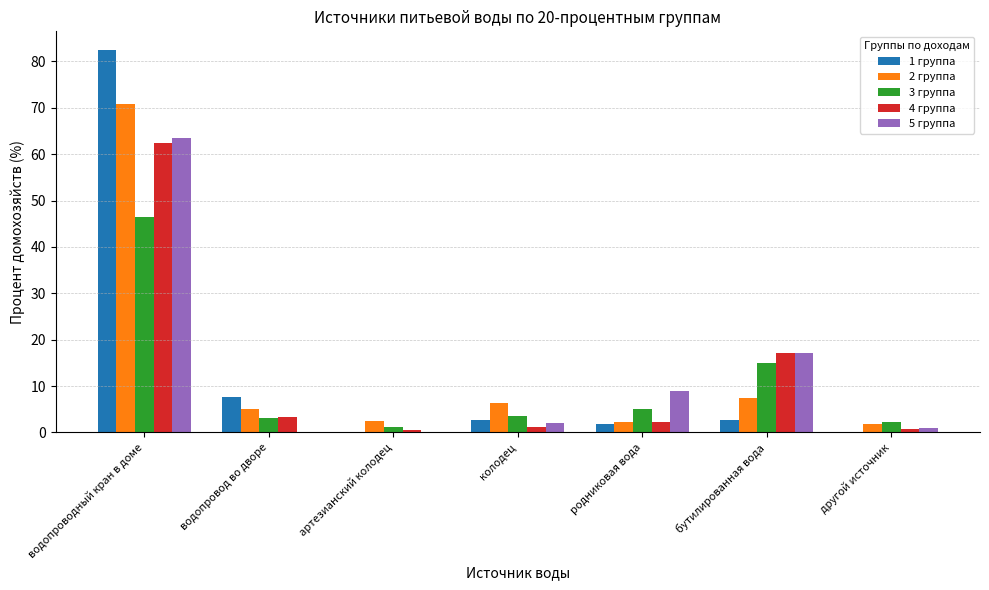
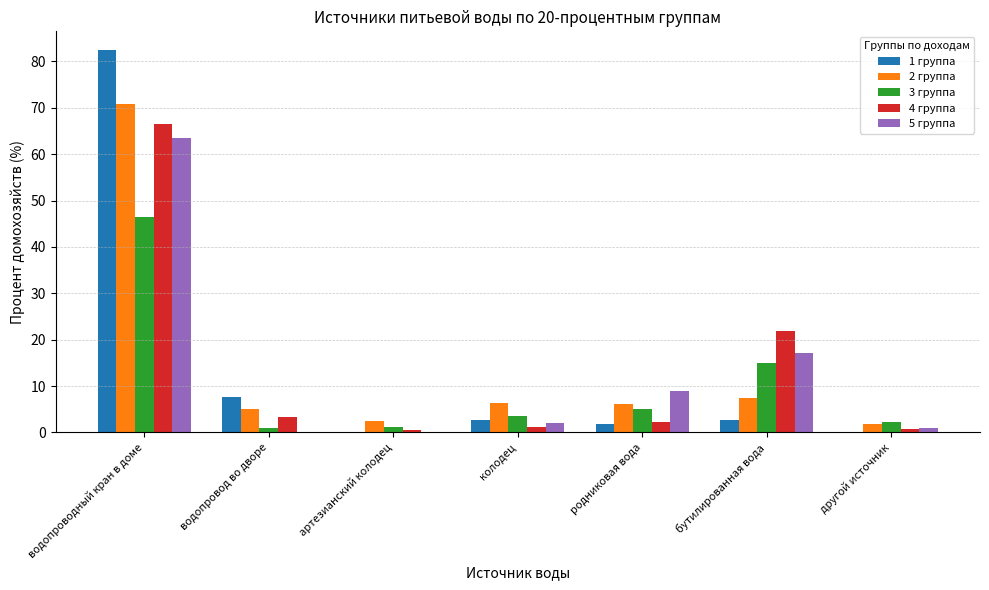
  {
    "1 группа": {
      "водопроводный кран в доме": 82,
      "водопровод во дворе": 8,
      "артезианский колодец": 0,
      "колодец": 3,
      "родниковая вода": 2,
      "бутилированная вода": 3,
      "другой источник": 0
    },
    "2 группа": {
      "водопроводный кран в доме": 71,
      "водопровод во дворе": 5,
      "артезианский колодец": 2,
      "колодец": 6,
-     "родниковая вода": 2,
+     "родниковая вода": 6,
      "бутилированная вода": 7,
      "другой источник": 2
    },
    "3 группа": {
      "водопроводный кран в доме": 46,
-     "водопровод во дворе": 3,
+     "водопровод во дворе": 1,
      "артезианский колодец": 1,
      "колодец": 4,
      "родниковая вода": 5,
      "бутилированная вода": 15,
      "другой источник": 2
    },
    "4 группа": {
-     "водопроводный кран в доме": 62,
+     "водопроводный кран в доме": 67,
      "водопровод во дворе": 3,
      "артезианский колодец": 1,
      "колодец": 1,
      "родниковая вода": 2,
-     "бутилированная вода": 17,
+     "бутилированная вода": 22,
      "другой источник": 1
    },
    "5 группа": {
      "водопроводный кран в доме": 63,
      "водопровод во дворе": 0,
      "артезианский колодец": 0,
      "колодец": 2,
      "родниковая вода": 9,
      "бутилированная вода": 17,
      "другой источник": 1
    }
  }
